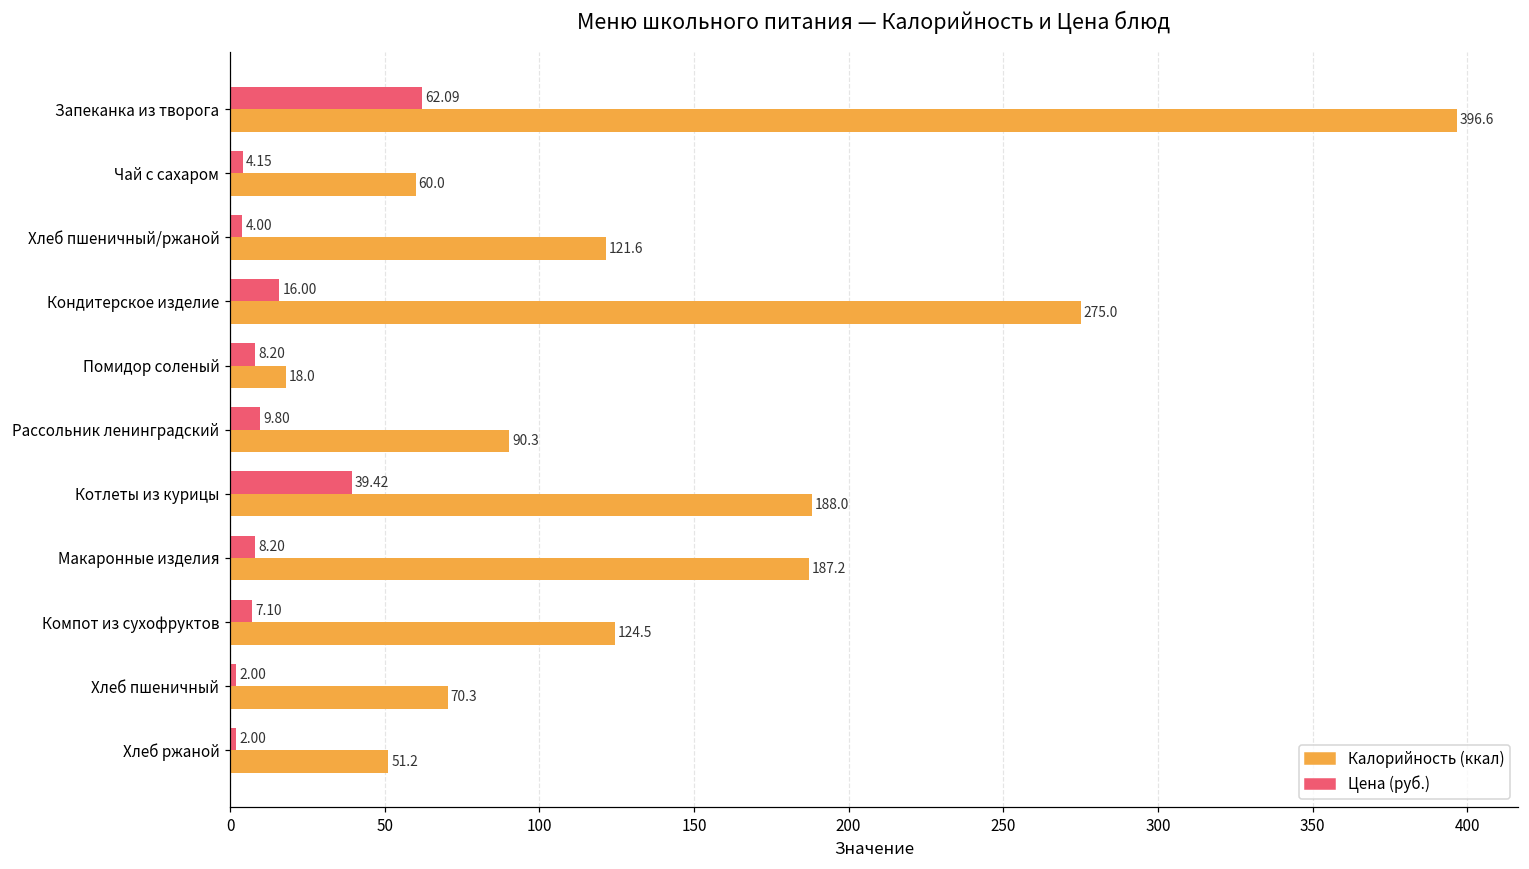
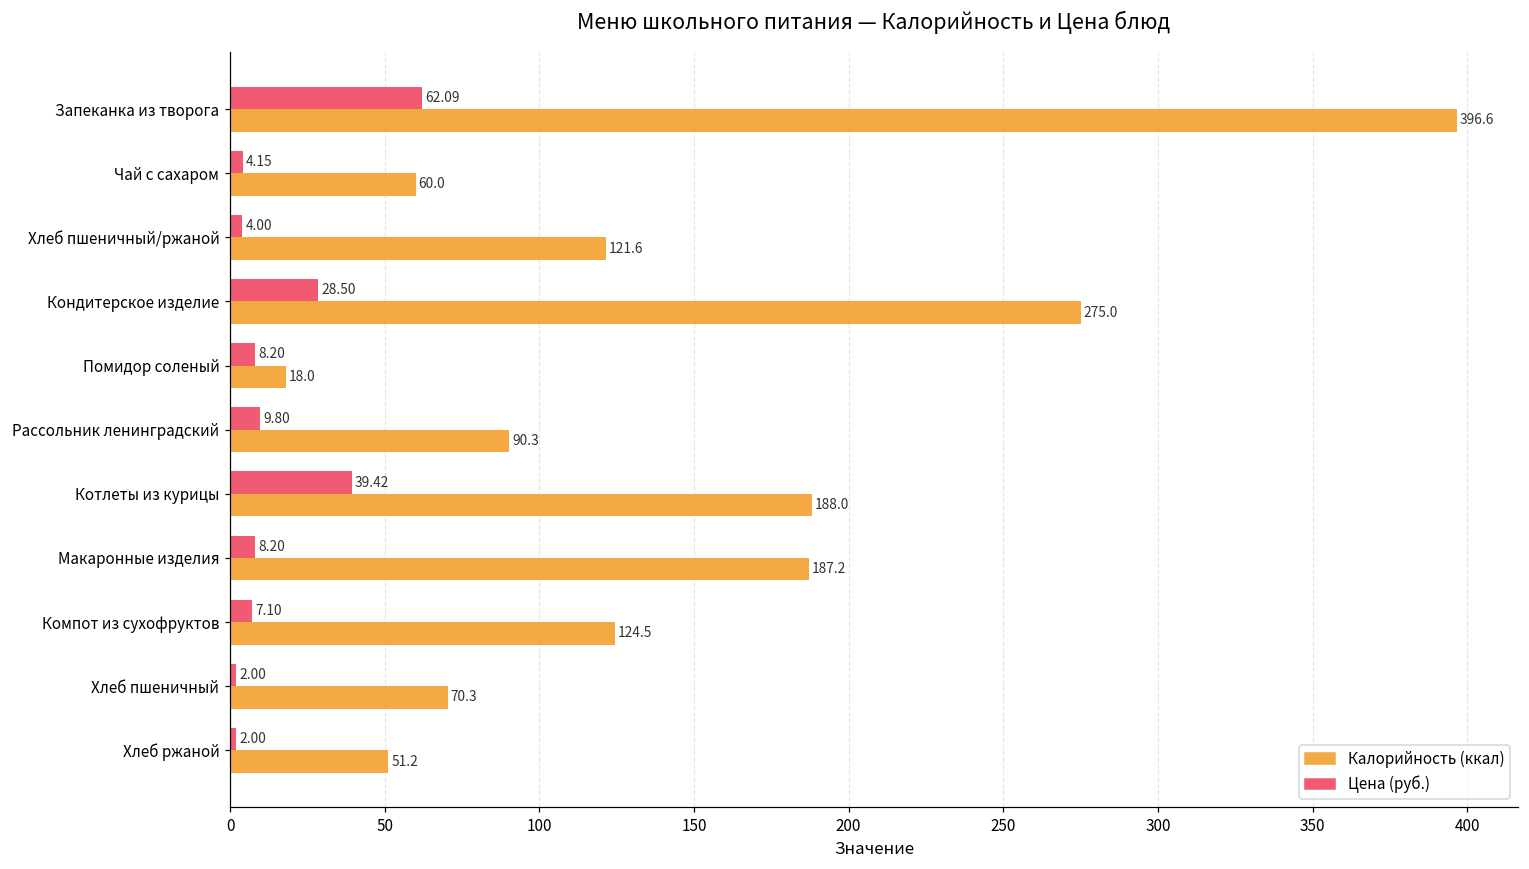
  {
    "Цена (руб.)": {
      "Запеканка из творога": 62.09,
      "Чай с сахаром": 4.15,
      "Хлеб пшеничный/ржаной": 4.00,
-     "Кондитерское изделие": 16.00,
+     "Кондитерское изделие": 28.50,
      "Помидор соленый": 8.20,
      "Рассольник ленинградский": 9.80,
      "Котлеты из курицы": 39.42,
      "Макаронные изделия": 8.20,
      "Компот из сухофруктов": 7.10,
      "Хлеб пшеничный": 2.00,
      "Хлеб ржаной": 2.00
    }
  }
